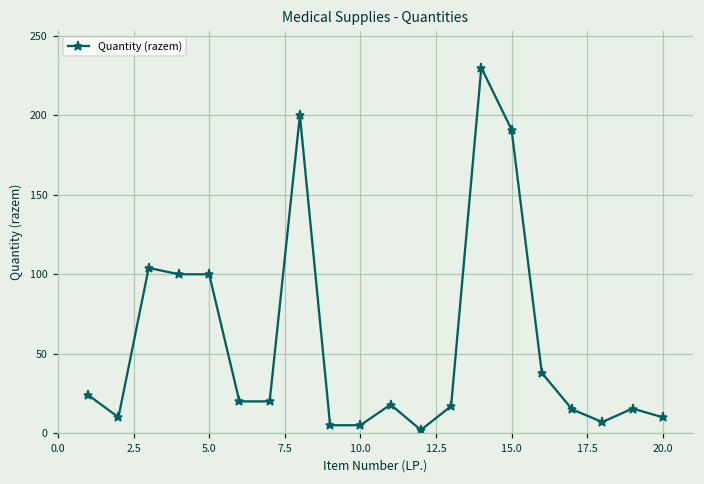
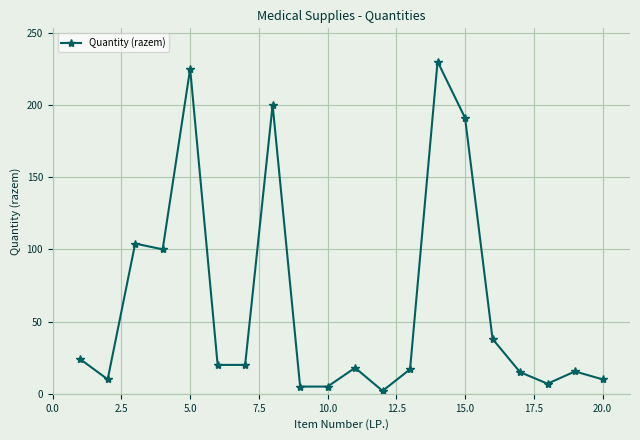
  {
-   "5.0": 100,
+   "5.0": 225,
    "10.0": 5,
    "15.0": 191,
    "20.0": 10
  }
